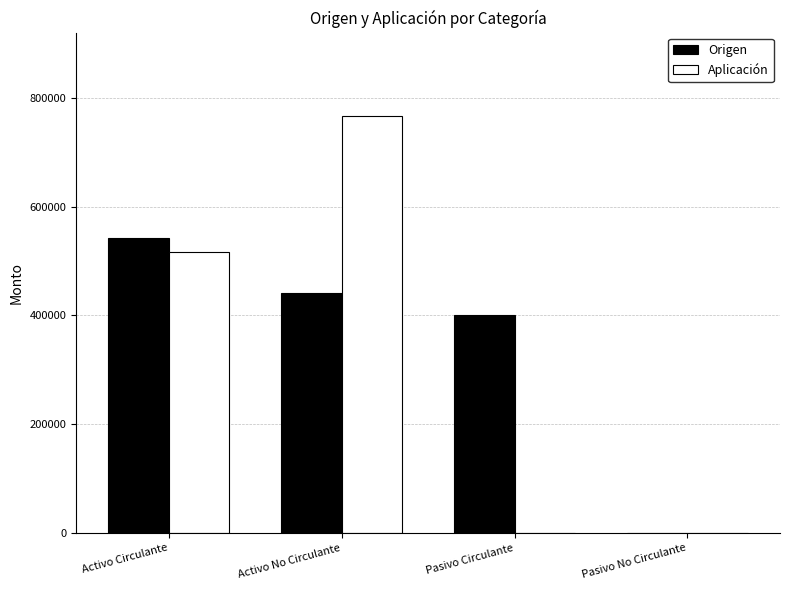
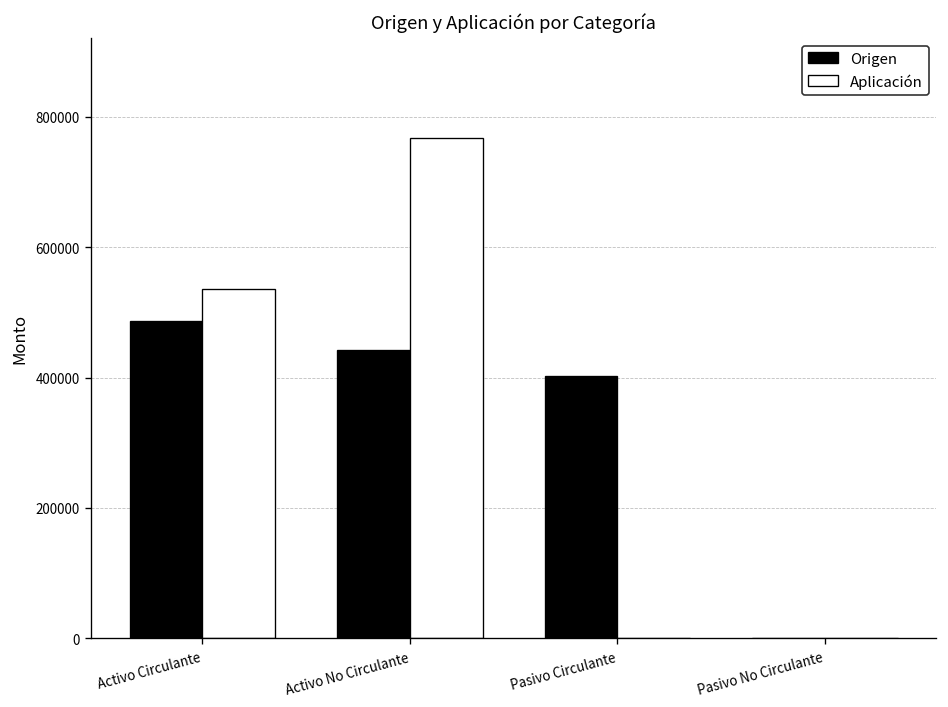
  {
    "Origen": {
-     "Activo Circulante": 540000,
+     "Activo Circulante": 490000,
      "Activo No Circulante": 440000,
      "Pasivo Circulante": 400000,
      "Pasivo No Circulante": 0
    },
    "Aplicación": {
-     "Activo Circulante": 520000,
+     "Activo Circulante": 540000,
      "Activo No Circulante": 770000,
      "Pasivo Circulante": 0,
      "Pasivo No Circulante": 0
    }
  }
